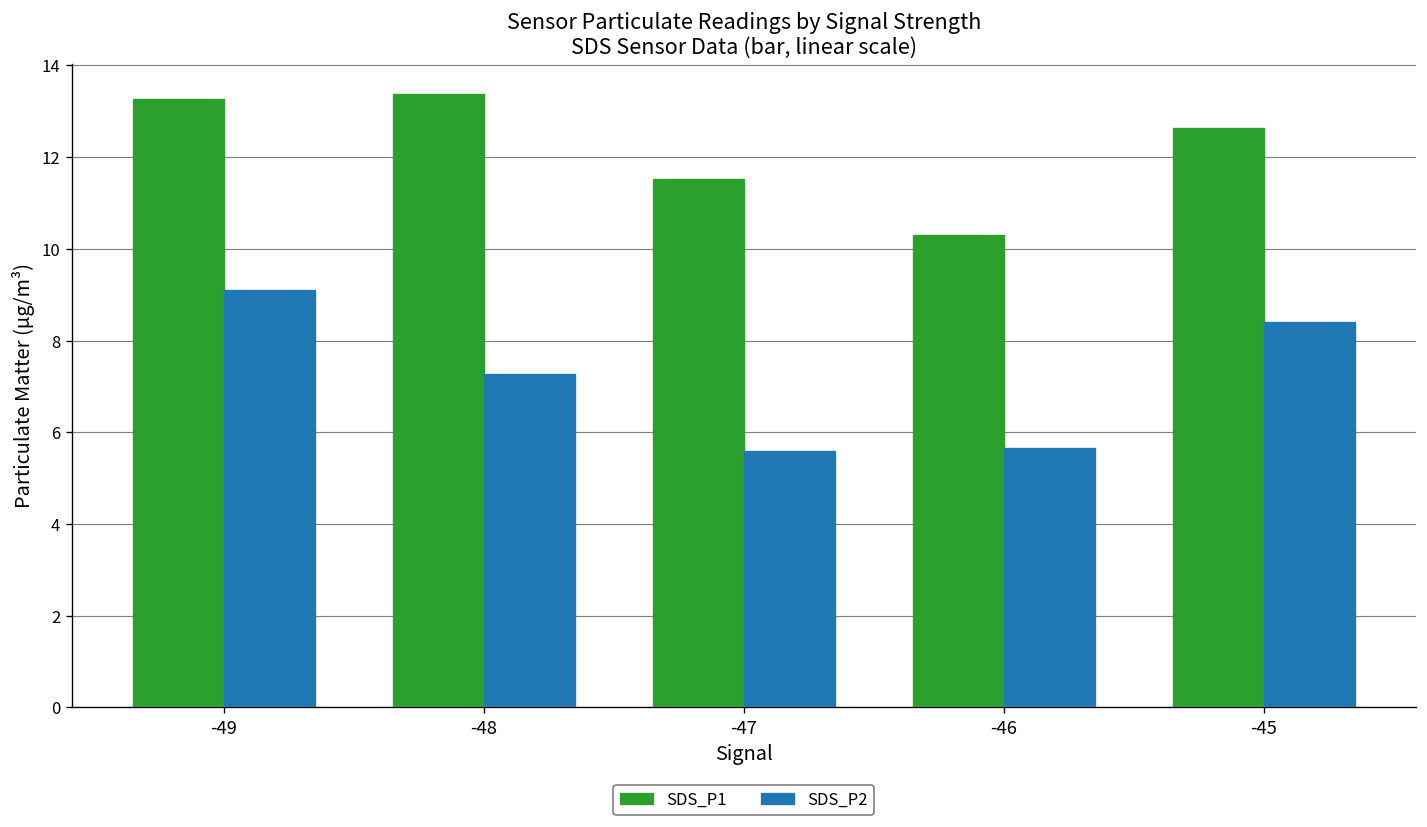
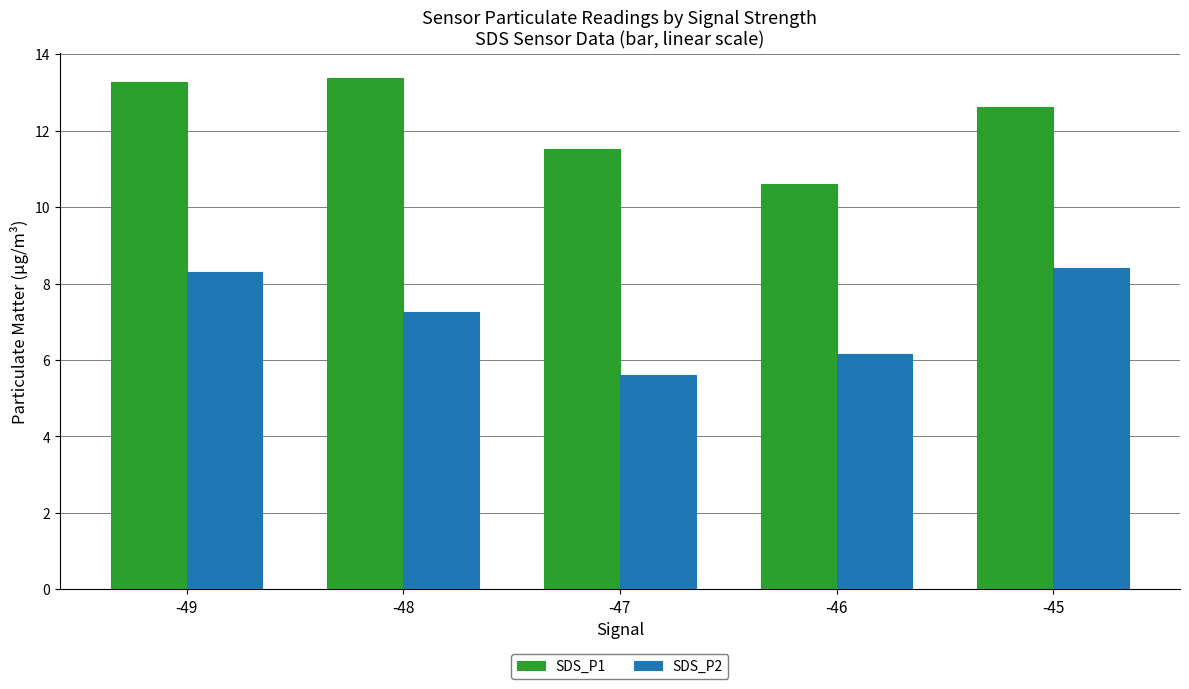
  {
    "SDS_P1": {
      "-49": 13.3,
      "-48": 13.4,
      "-47": 11.5,
-     "-46": 10.3,
+     "-46": 10.6,
      "-45": 12.6
    },
    "SDS_P2": {
-     "-49": 9.1,
+     "-49": 8.3,
      "-48": 7.3,
      "-47": 5.6,
-     "-46": 5.7,
+     "-46": 6.2,
      "-45": 8.4
    }
  }
